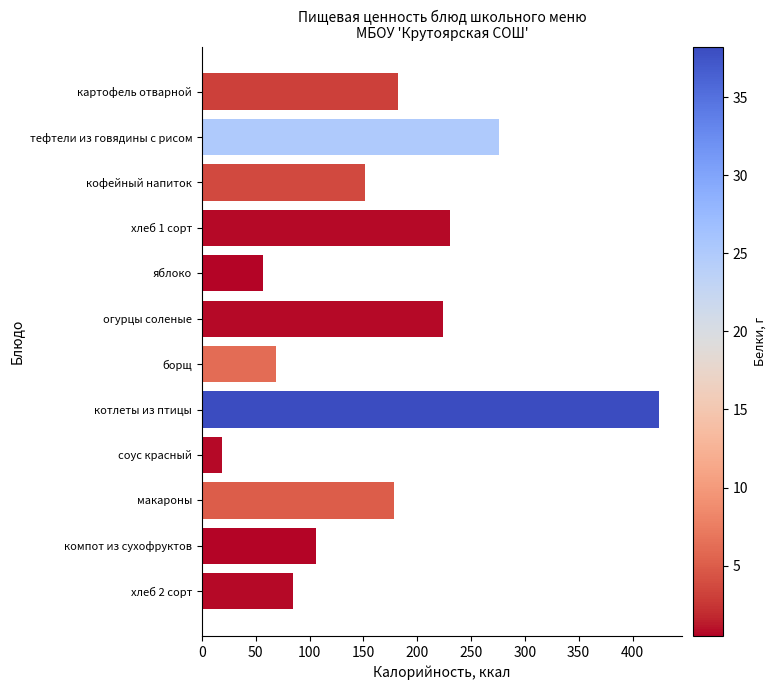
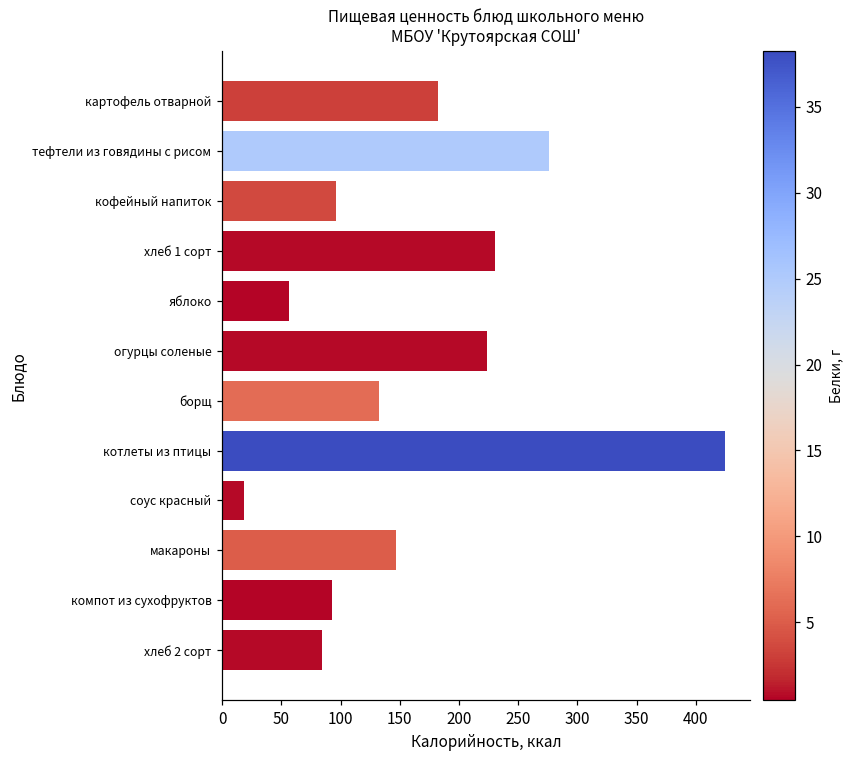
  {
    "картофель отварной": 182,
    "тефтели из говядины с рисом": 276,
-   "кофейный напиток": 152,
+   "кофейный напиток": 96,
    "хлеб 1 сорт": 230,
    "яблоко": 56,
    "огурцы соленые": 224,
-   "борщ": 68,
+   "борщ": 133,
    "котлеты из птицы": 425,
    "соус красный": 19,
-   "макароны": 178,
-   "компот из сухофруктов": 106,
+   "макароны": 147,
+   "компот из сухофруктов": 92,
    "хлеб 2 сорт": 84
  }
